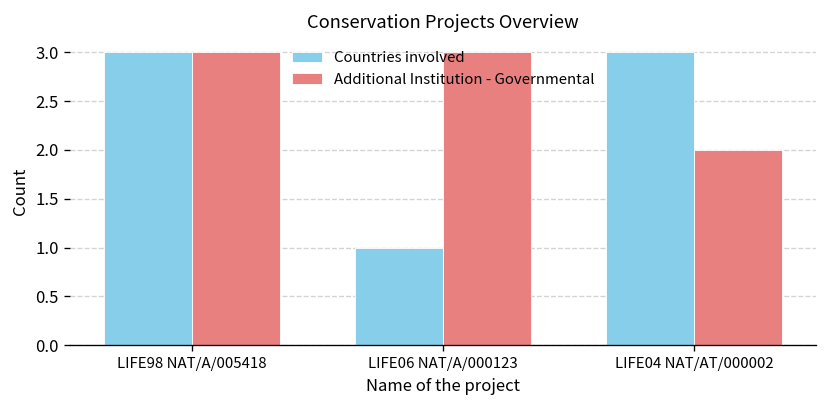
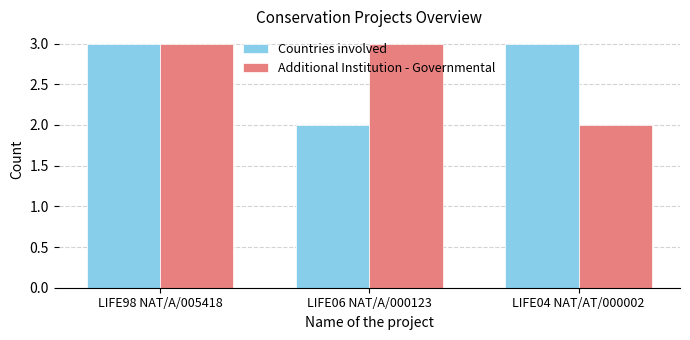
  {
    "Countries involved": {
      "LIFE98 NAT/A/005418": 3,
-     "LIFE06 NAT/A/000123": 1,
+     "LIFE06 NAT/A/000123": 2,
      "LIFE04 NAT/AT/000002": 3
    },
    "Additional Institution - Governmental": {
      "LIFE98 NAT/A/005418": 3,
      "LIFE06 NAT/A/000123": 3,
      "LIFE04 NAT/AT/000002": 2
    }
  }
